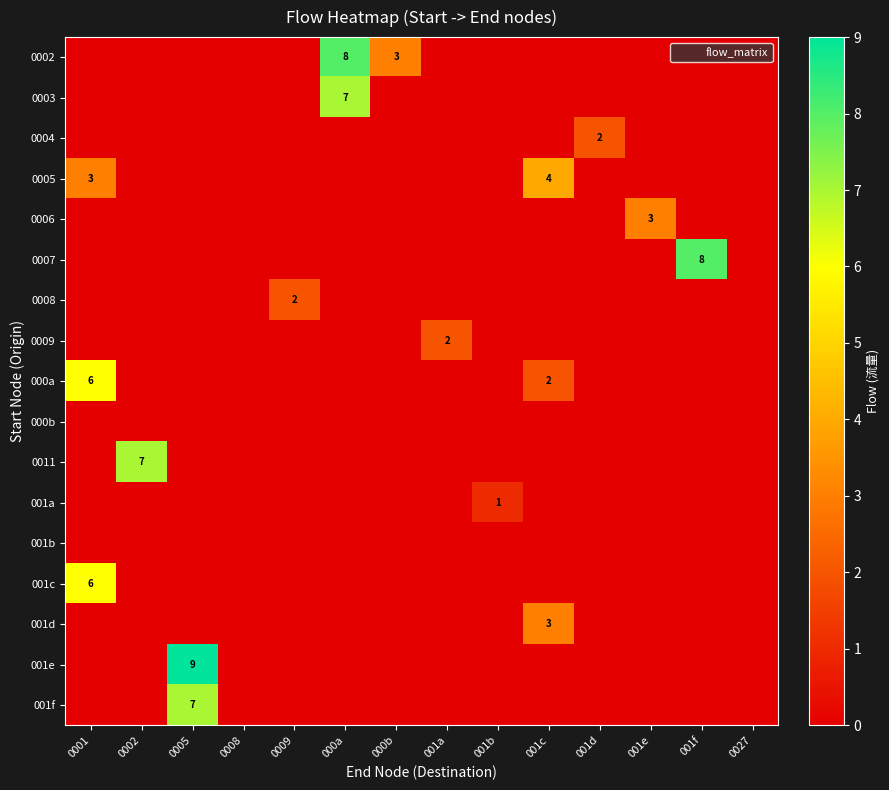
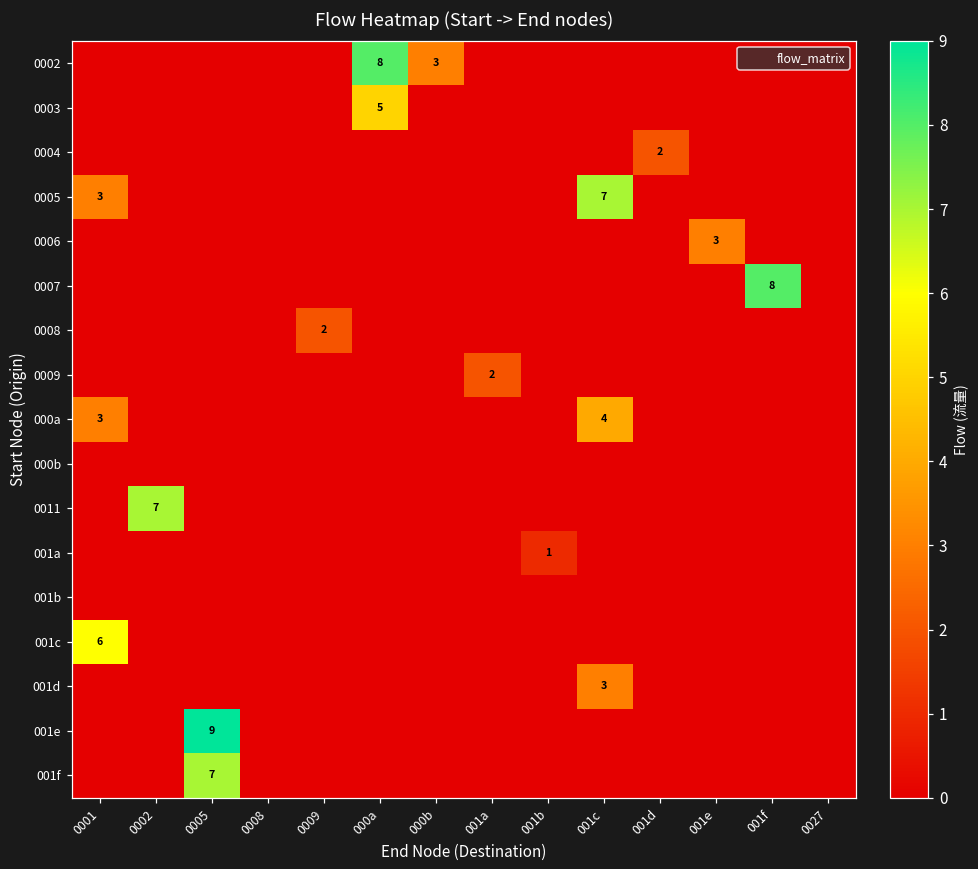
  {
    "0002": {
      "000a": 8,
      "000b": 3
    },
    "0003": {
-     "000a": 7
+     "000a": 5
    },
    "0004": {
      "001d": 2
    },
    "0005": {
      "0001": 3,
-     "001c": 4
+     "001c": 7
    },
    "0006": {
      "001e": 3
    },
    "0007": {
      "001f": 8
    },
    "0008": {
      "0009": 2
    },
    "0009": {
      "001a": 2
    },
    "000a": {
-     "0001": 6,
-     "001c": 2
+     "0001": 3,
+     "001c": 4
    },
    "0011": {
      "0002": 7
    },
    "001a": {
      "001b": 1
    },
    "001c": {
      "0001": 6
    },
    "001d": {
      "001c": 3
    },
    "001e": {
      "0005": 9
    },
    "001f": {
      "0005": 7
    }
  }
